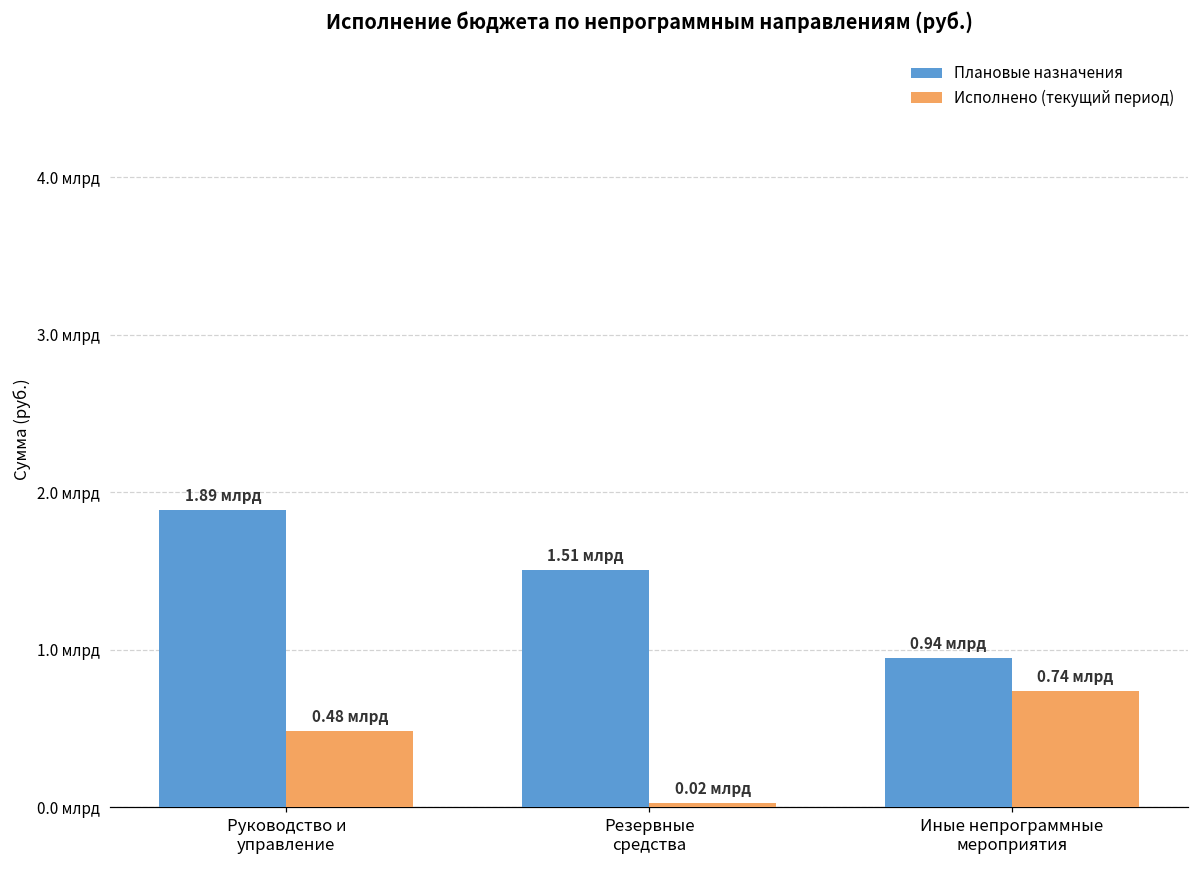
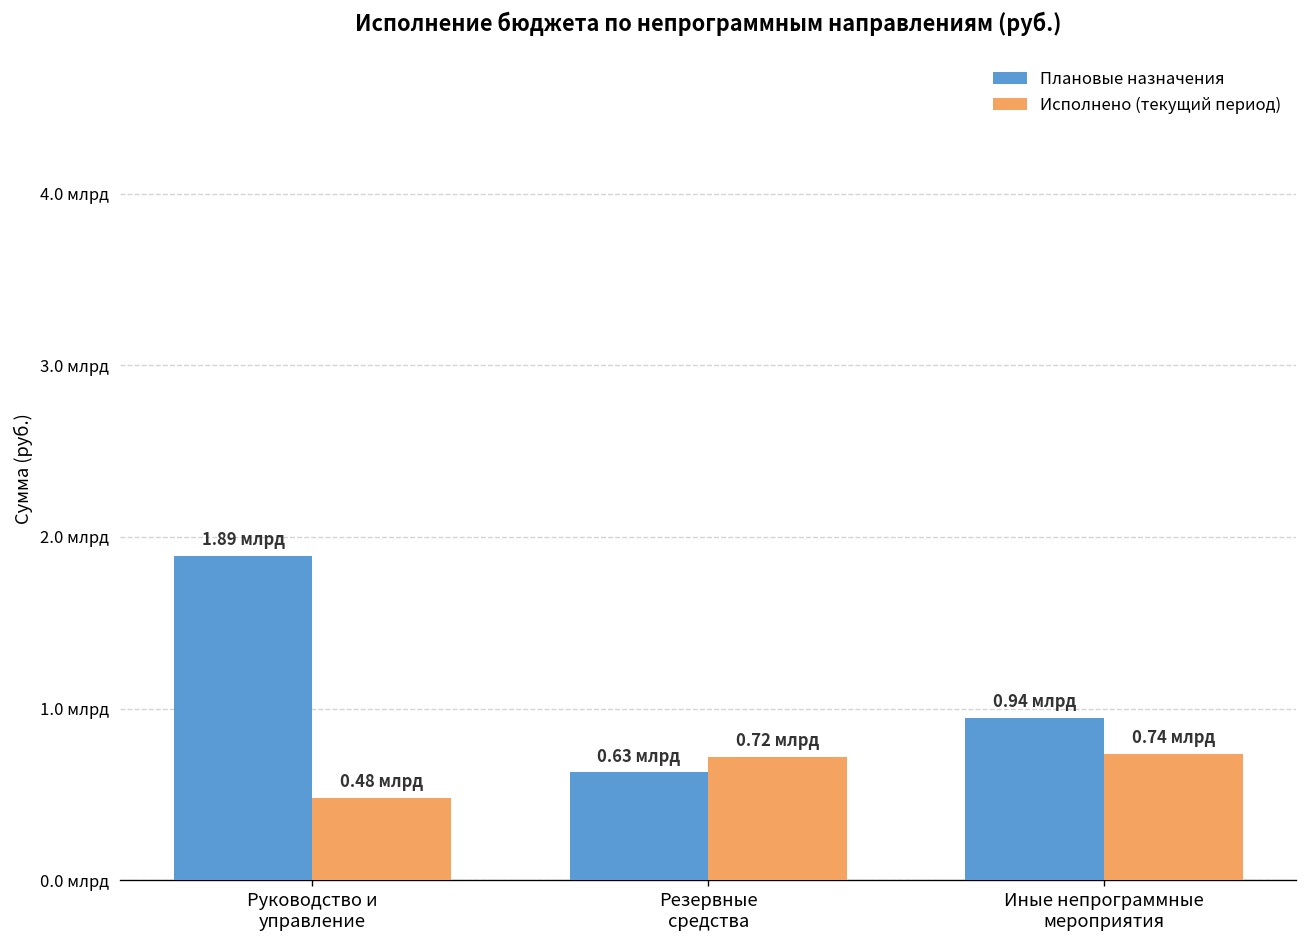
  {
    "Плановые назначения": {
-     "Резервные средства": 1.51
+     "Резервные средства": 0.63
    },
    "Исполнено (текущий период)": {
-     "Резервные средства": 0.02
+     "Резервные средства": 0.72
    }
  }
